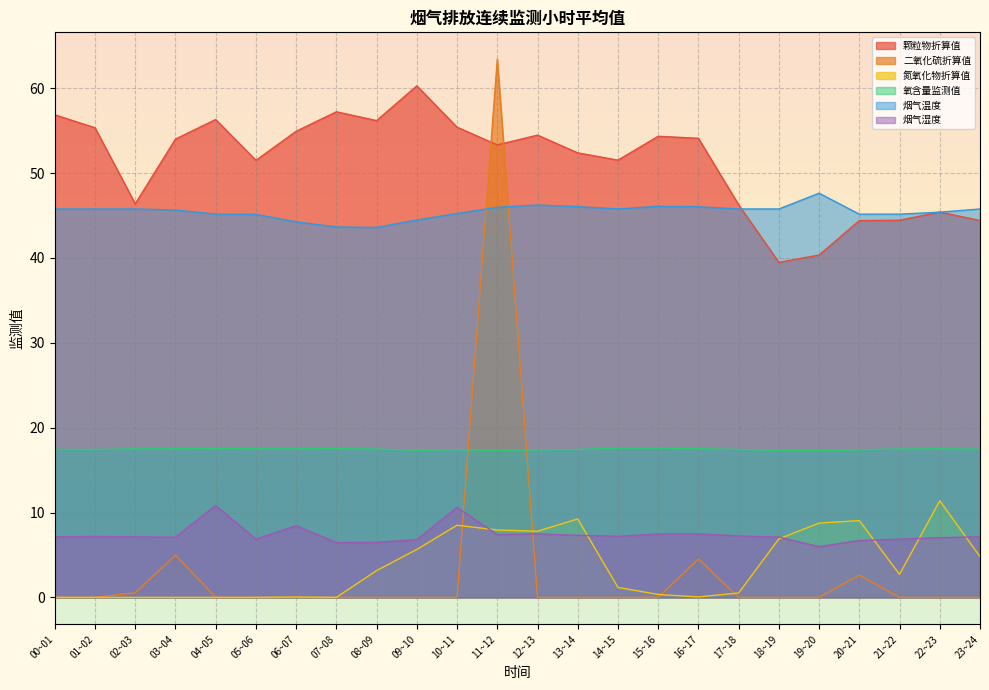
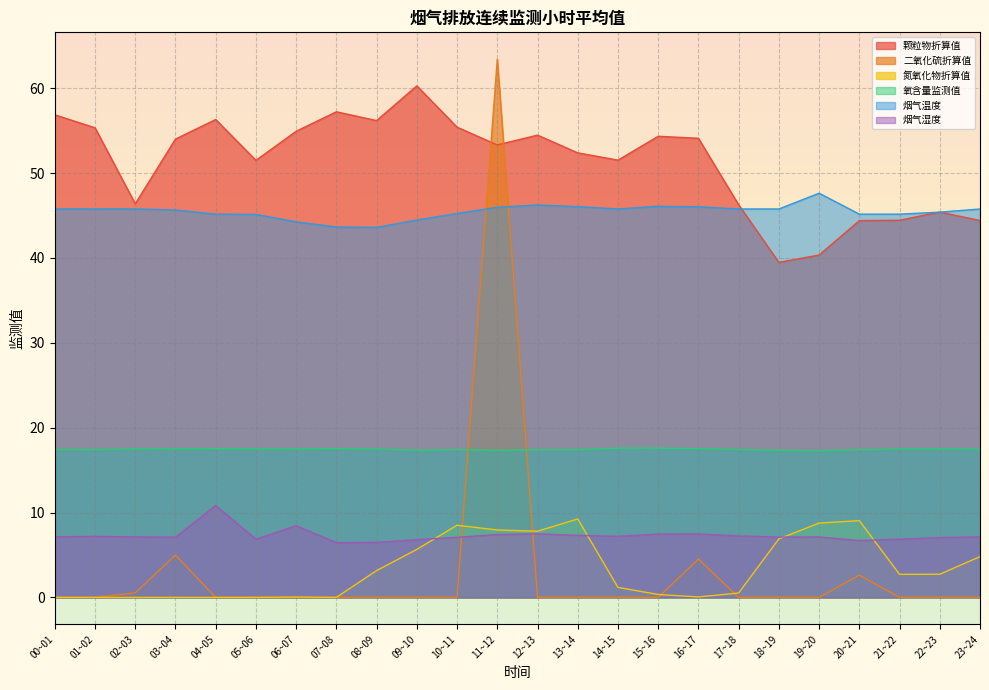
  {
    "氮氧化物折算值": {
      "02~03": 0,
      "03~04": 0,
      "08~09": 3,
      "09~10": 6,
      "10~11": 9,
      "11~12": 8,
      "12~13": 8,
      "13~14": 9,
      "14~15": 1,
      "15~16": 0,
      "16~17": 0,
      "17~18": 1,
      "19~20": 9,
      "20~21": 9,
      "21~22": 3,
-     "22~23": 11,
+     "22~23": 3,
      "23~24": 5
    },
    "氧含量监测值": {
      "00~01": 17,
      "01~02": 17,
      "02~03": 18,
      "03~04": 18,
      "04~05": 18,
      "05~06": 18,
      "06~07": 18,
      "07~08": 18,
      "08~09": 17,
      "09~10": 17,
      "10~11": 17,
      "11~12": 17,
      "12~13": 17,
      "13~14": 17,
      "14~15": 18,
      "15~16": 18,
      "16~17": 18,
      "17~18": 17,
      "18~19": 17,
      "19~20": 17,
      "20~21": 17,
      "21~22": 17,
      "22~23": 18,
      "23~24": 17
    },
    "烟气温度": {
      "00~01": 46,
      "01~02": 46,
      "02~03": 46,
      "03~04": 46,
      "04~05": 45,
      "05~06": 45,
      "06~07": 44,
      "07~08": 44,
      "08~09": 44,
      "09~10": 44,
      "10~11": 45,
      "11~12": 46,
      "12~13": 46,
      "13~14": 46,
      "14~15": 46,
      "15~16": 46,
      "16~17": 46,
      "17~18": 46,
      "18~19": 46,
      "19~20": 48,
      "20~21": 45,
      "21~22": 45,
      "23~24": 46
    },
    "烟气湿度": {
      "00~01": 7,
      "01~02": 7,
      "02~03": 7,
      "03~04": 7,
      "04~05": 11,
      "05~06": 7,
      "06~07": 8,
      "07~08": 6,
      "08~09": 6,
      "09~10": 7,
-     "10~11": 11,
+     "10~11": 7,
      "11~12": 7,
      "12~13": 7,
      "13~14": 7,
      "14~15": 7,
      "15~16": 7,
      "16~17": 7,
      "17~18": 7,
-     "19~20": 6,
+     "19~20": 7,
      "20~21": 7,
      "21~22": 7,
      "22~23": 7,
      "23~24": 7
    }
  }
